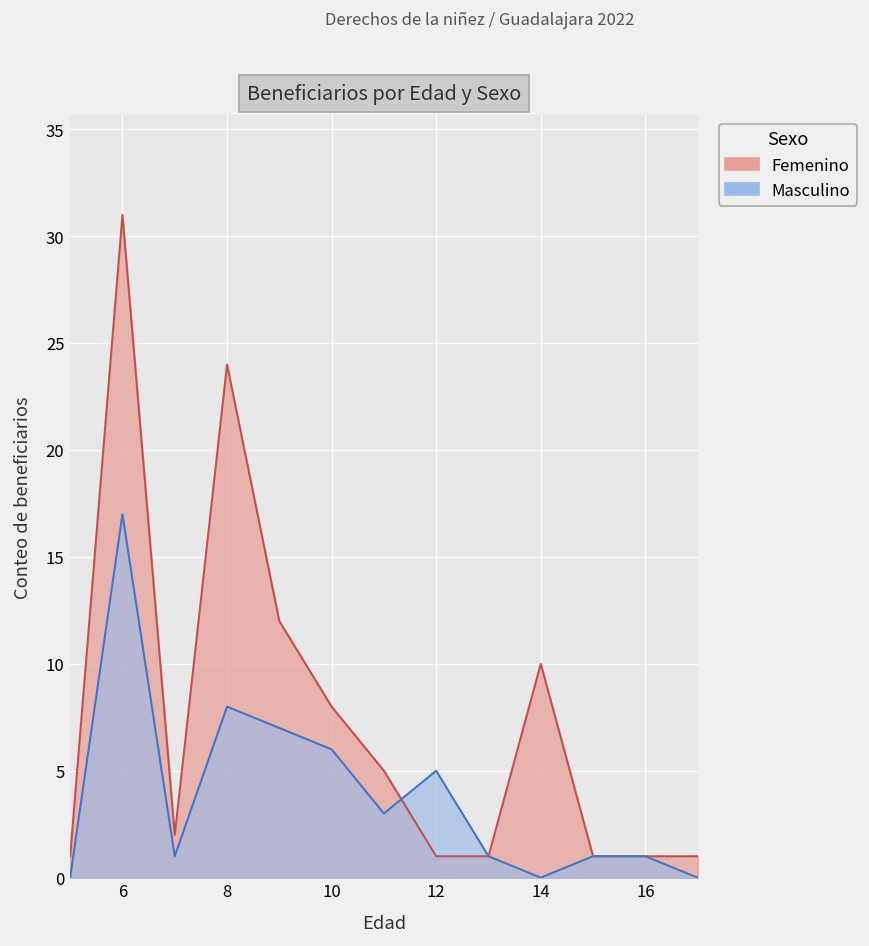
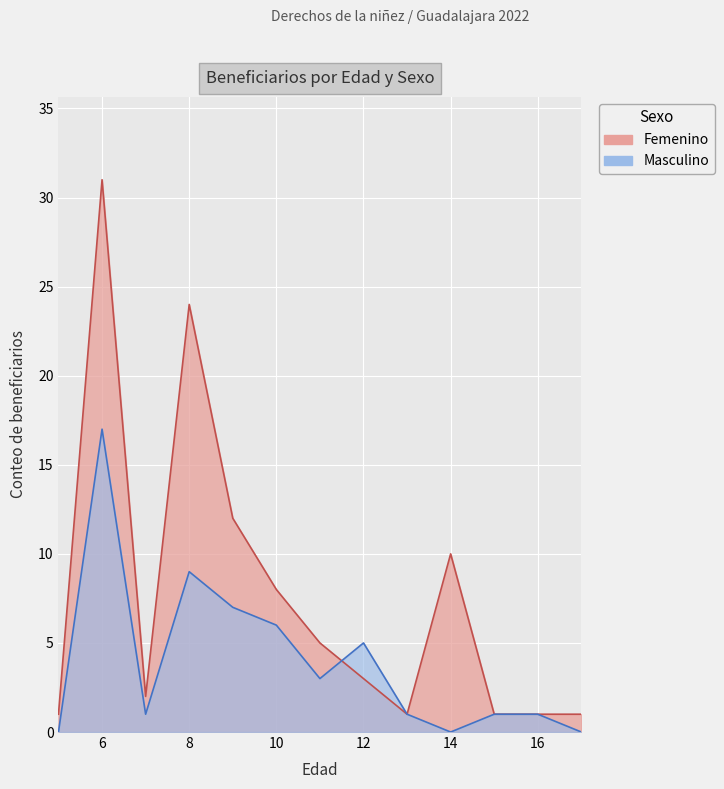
  {
    "Femenino": {
      "6": 31,
      "8": 24,
      "10": 8,
-     "12": 1,
+     "12": 3,
      "14": 10
    },
    "Masculino": {
      "6": 17,
-     "8": 8,
+     "8": 9,
      "10": 6,
      "12": 5,
      "14": 0
    }
  }
